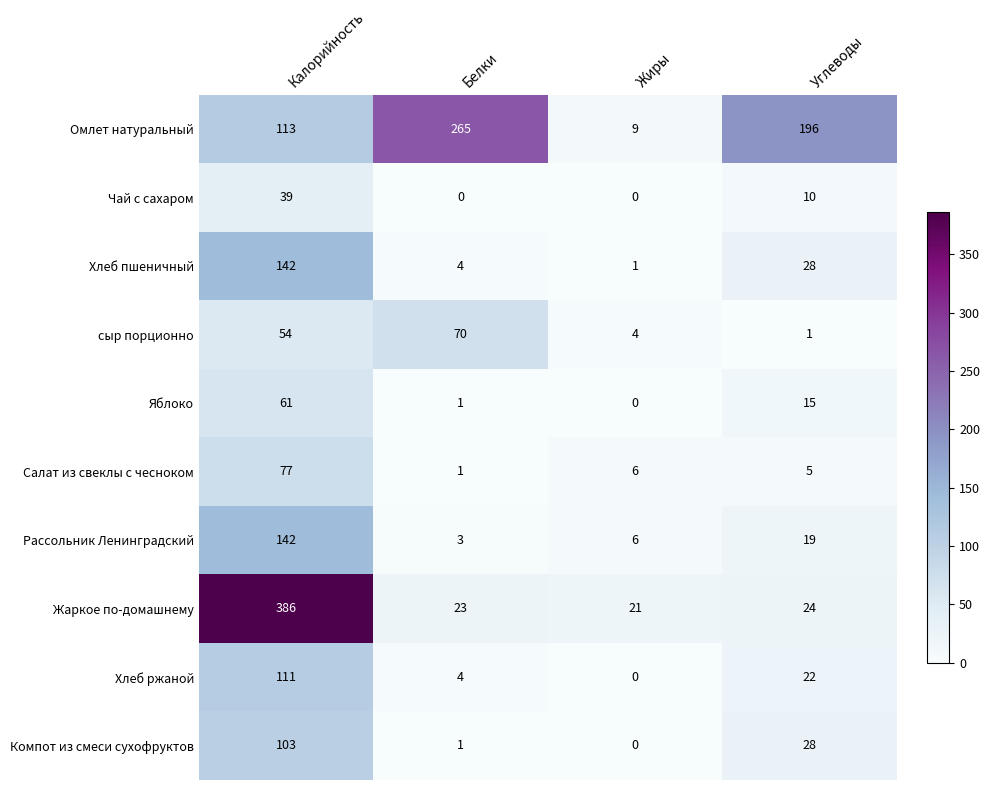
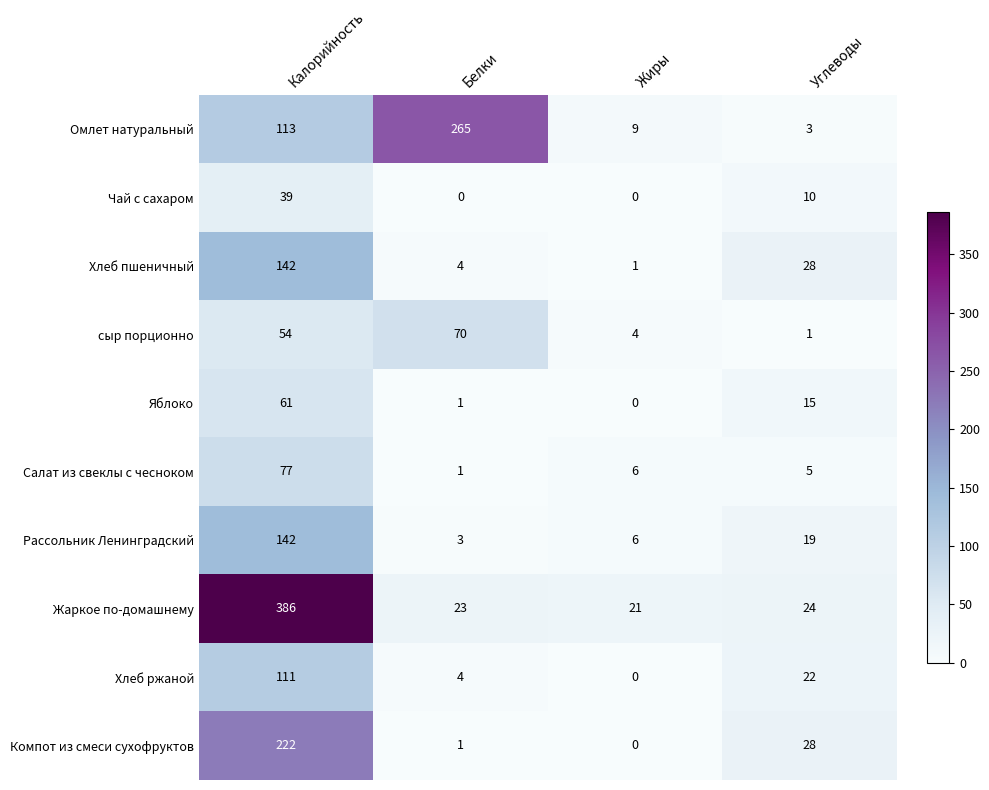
  {
    "Омлет натуральный": {
      "Калорийность": 113,
      "Белки": 265,
      "Жиры": 9,
-     "Углеводы": 196
+     "Углеводы": 3
    },
    "Чай с сахаром": {
      "Калорийность": 39,
      "Белки": 0,
      "Жиры": 0,
      "Углеводы": 10
    },
    "Хлеб пшеничный": {
      "Калорийность": 142,
      "Белки": 4,
      "Жиры": 1,
      "Углеводы": 28
    },
    "сыр порционно": {
      "Калорийность": 54,
      "Белки": 70,
      "Жиры": 4,
      "Углеводы": 1
    },
    "Яблоко": {
      "Калорийность": 61,
      "Белки": 1,
      "Жиры": 0,
      "Углеводы": 15
    },
    "Салат из свеклы с чесноком": {
      "Калорийность": 77,
      "Белки": 1,
      "Жиры": 6,
      "Углеводы": 5
    },
    "Рассольник Ленинградский": {
      "Калорийность": 142,
      "Белки": 3,
      "Жиры": 6,
      "Углеводы": 19
    },
    "Жаркое по-домашнему": {
      "Калорийность": 386,
      "Белки": 23,
      "Жиры": 21,
      "Углеводы": 24
    },
    "Хлеб ржаной": {
      "Калорийность": 111,
      "Белки": 4,
      "Жиры": 0,
      "Углеводы": 22
    },
    "Компот из смеси сухофруктов": {
-     "Калорийность": 103,
+     "Калорийность": 222,
      "Белки": 1,
      "Жиры": 0,
      "Углеводы": 28
    }
  }
